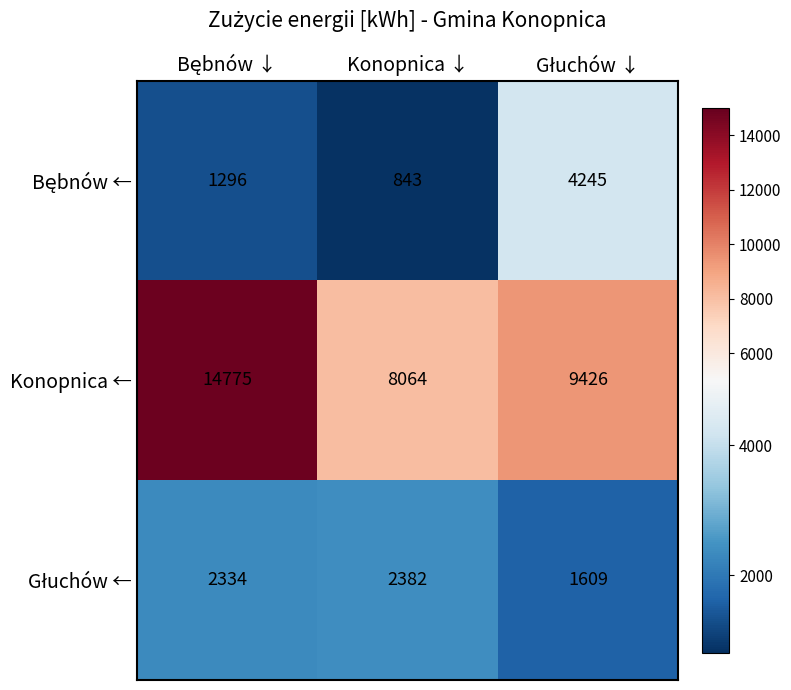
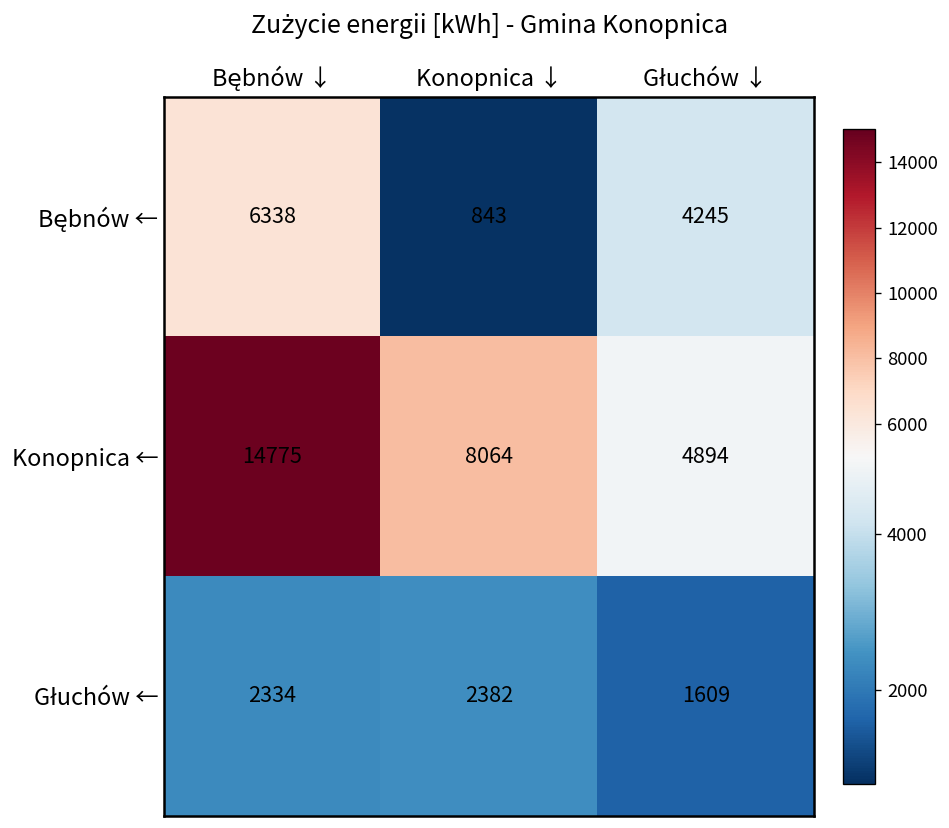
  {
    "Bębnów ←": {
-     "Bębnów ↓": 1296,
+     "Bębnów ↓": 6338,
      "Konopnica ↓": 843,
      "Głuchów ↓": 4245
    },
    "Konopnica ←": {
      "Bębnów ↓": 14775,
      "Konopnica ↓": 8064,
-     "Głuchów ↓": 9426
+     "Głuchów ↓": 4894
    },
    "Głuchów ←": {
      "Bębnów ↓": 2334,
      "Konopnica ↓": 2382,
      "Głuchów ↓": 1609
    }
  }
